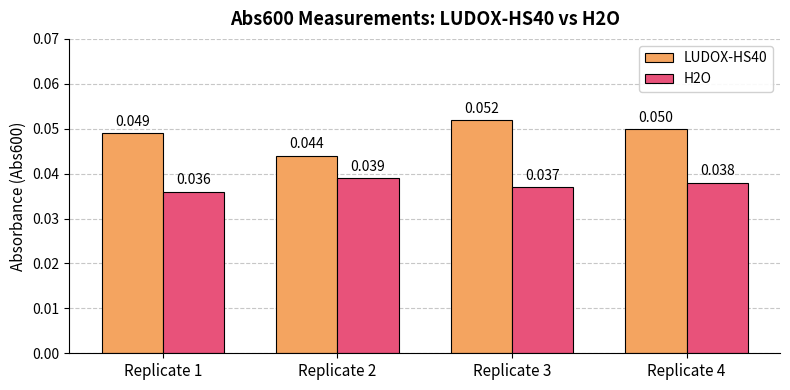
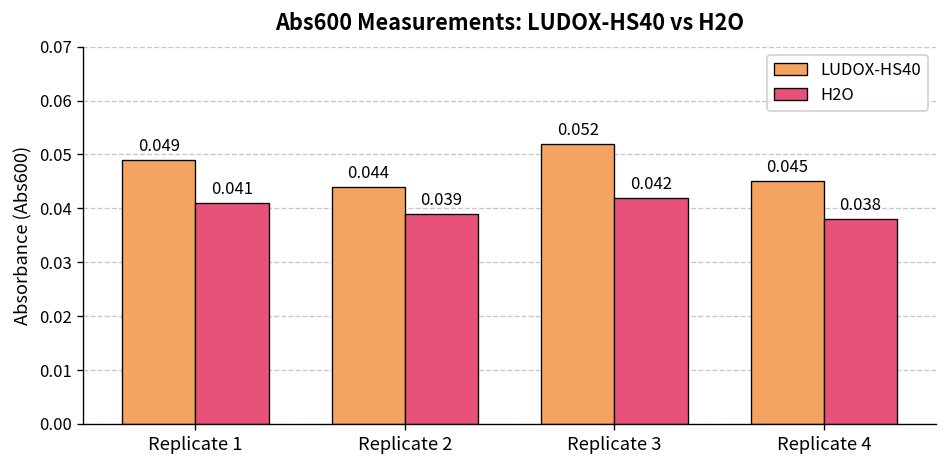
  {
    "LUDOX-HS40": {
      "Replicate 1": 0.049,
      "Replicate 2": 0.044,
      "Replicate 3": 0.052,
-     "Replicate 4": 0.050
+     "Replicate 4": 0.045
    },
    "H2O": {
-     "Replicate 1": 0.036,
+     "Replicate 1": 0.041,
      "Replicate 2": 0.039,
-     "Replicate 3": 0.037,
+     "Replicate 3": 0.042,
      "Replicate 4": 0.038
    }
  }
